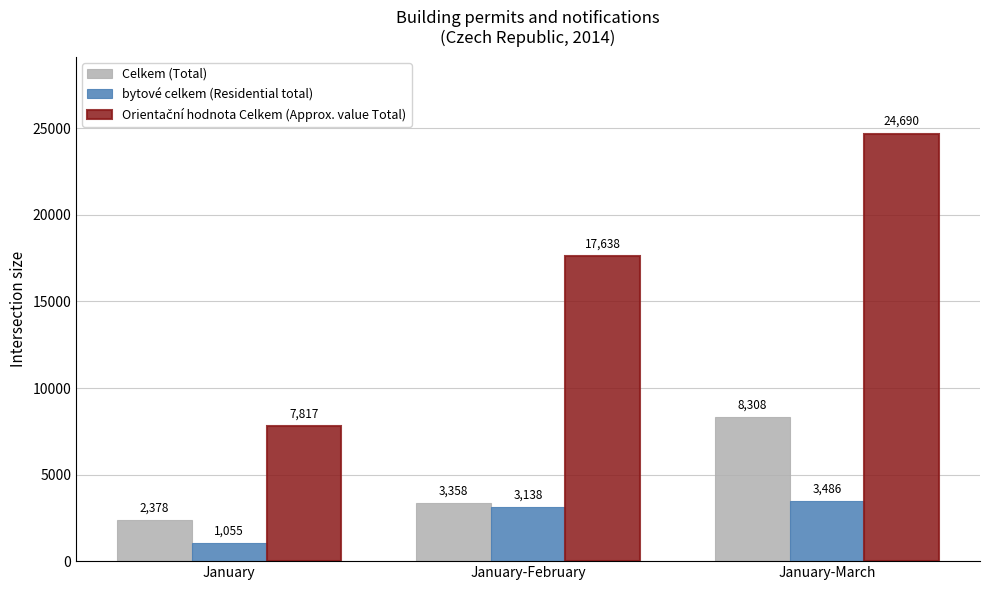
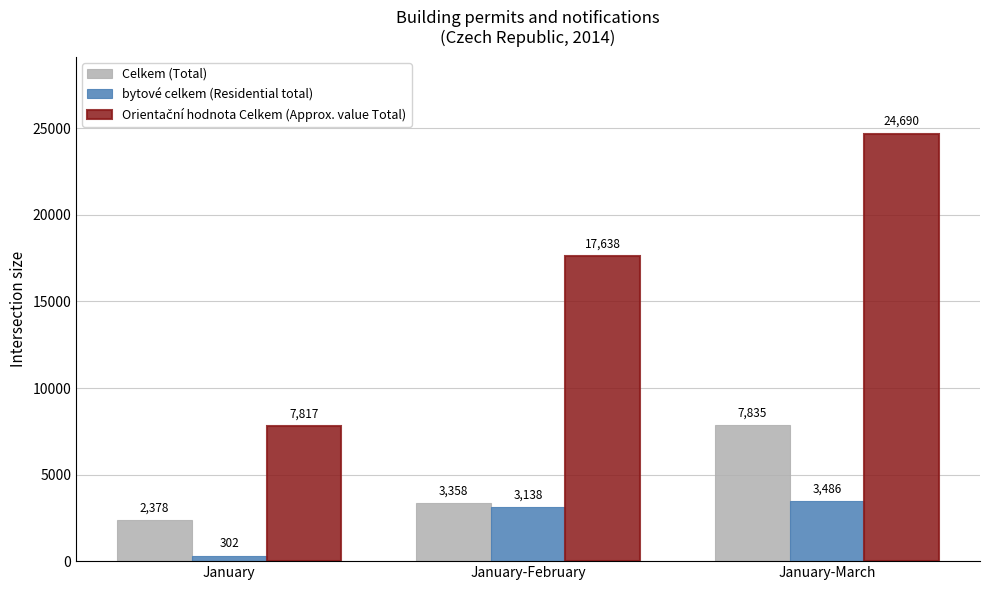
  {
    "Celkem (Total)": {
      "January": "2,378",
      "January-February": "3,358",
-     "January-March": "8,308"
+     "January-March": "7,835"
    },
    "bytové celkem (Residential total)": {
-     "January": "1,055",
+     "January": "302",
      "January-February": "3,138",
      "January-March": "3,486"
    },
    "Orientační hodnota Celkem (Approx. value Total)": {
      "January": "7,817",
      "January-February": "17,638",
      "January-March": "24,690"
    }
  }
